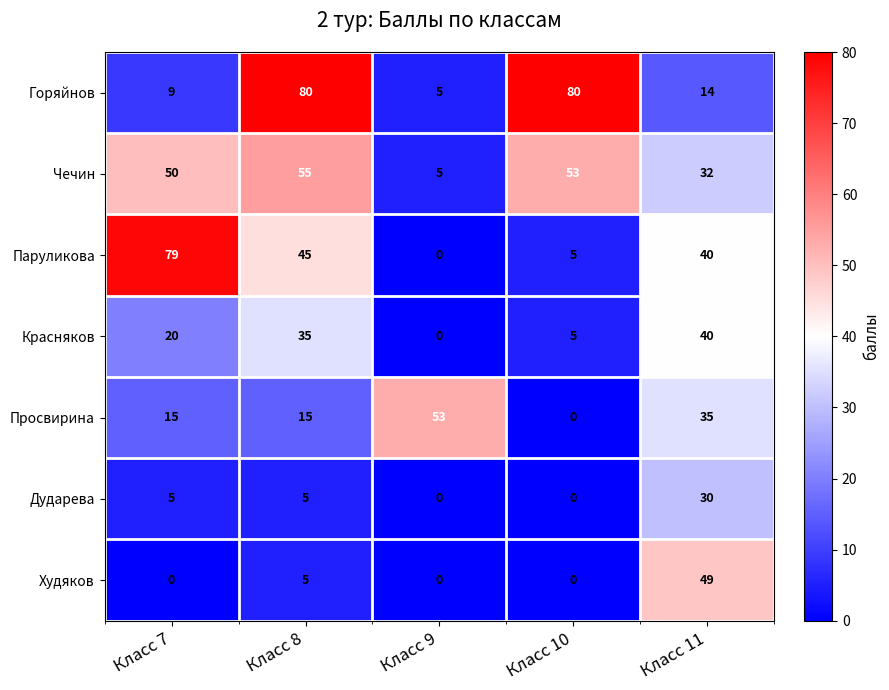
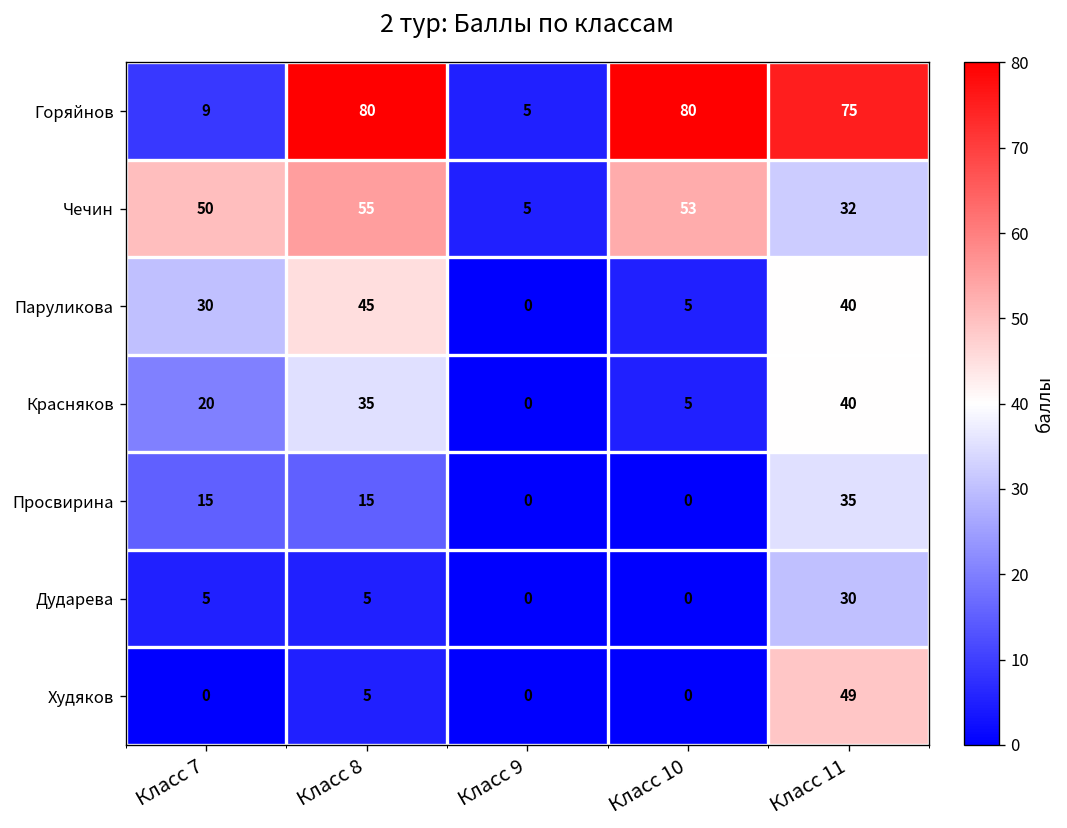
  {
    "Горяйнов": {
      "Класс 7": 9,
      "Класс 8": 80,
      "Класс 9": 5,
      "Класс 10": 80,
-     "Класс 11": 14
+     "Класс 11": 75
    },
    "Чечин": {
      "Класс 7": 50,
      "Класс 8": 55,
      "Класс 9": 5,
      "Класс 10": 53,
      "Класс 11": 32
    },
    "Паруликова": {
-     "Класс 7": 79,
+     "Класс 7": 30,
      "Класс 8": 45,
      "Класс 9": 0,
      "Класс 10": 5,
      "Класс 11": 40
    },
    "Красняков": {
      "Класс 7": 20,
      "Класс 8": 35,
      "Класс 9": 0,
      "Класс 10": 5,
      "Класс 11": 40
    },
    "Просвирина": {
      "Класс 7": 15,
      "Класс 8": 15,
-     "Класс 9": 53,
+     "Класс 9": 0,
      "Класс 10": 0,
      "Класс 11": 35
    },
    "Дударева": {
      "Класс 7": 5,
      "Класс 8": 5,
      "Класс 9": 0,
      "Класс 10": 0,
      "Класс 11": 30
    },
    "Худяков": {
      "Класс 7": 0,
      "Класс 8": 5,
      "Класс 9": 0,
      "Класс 10": 0,
      "Класс 11": 49
    }
  }
